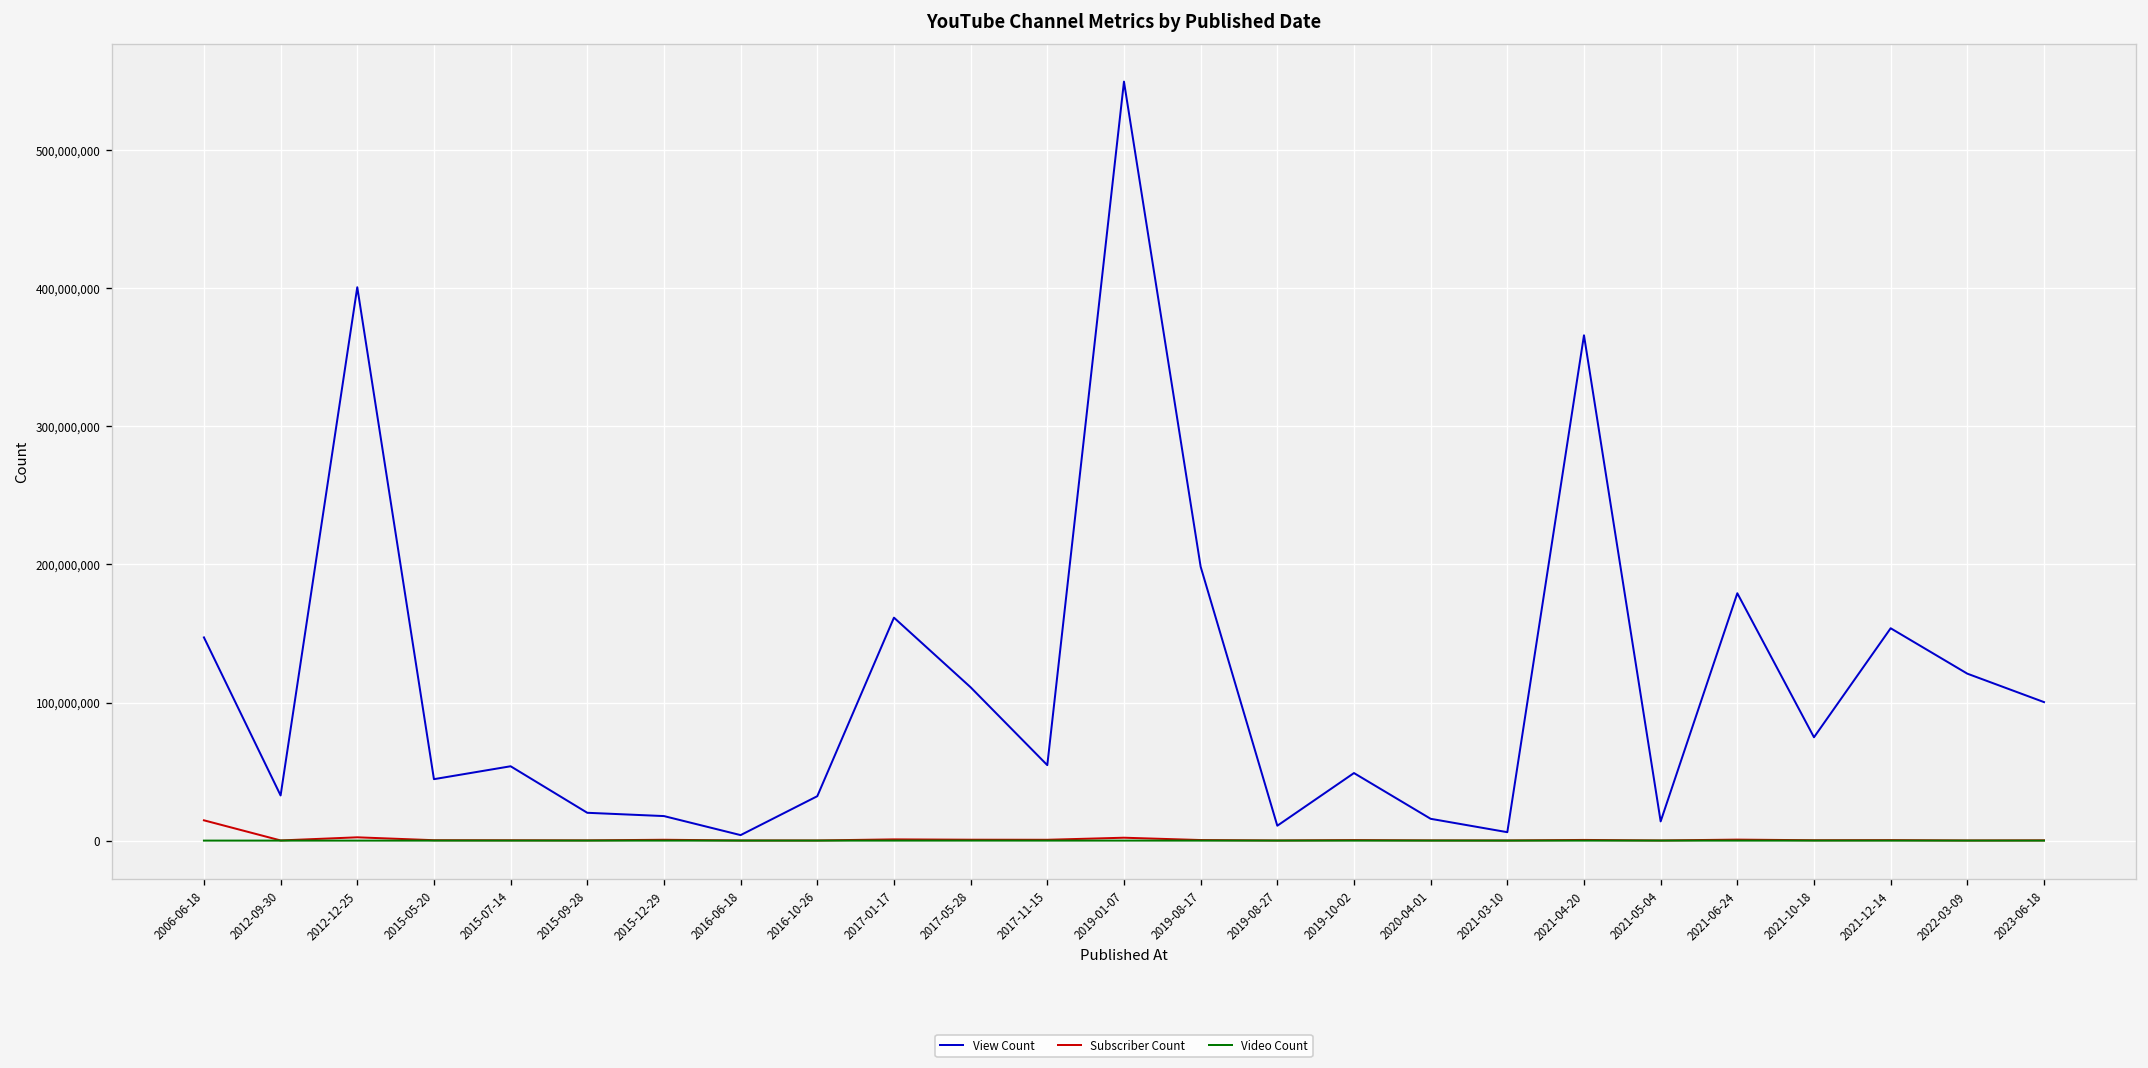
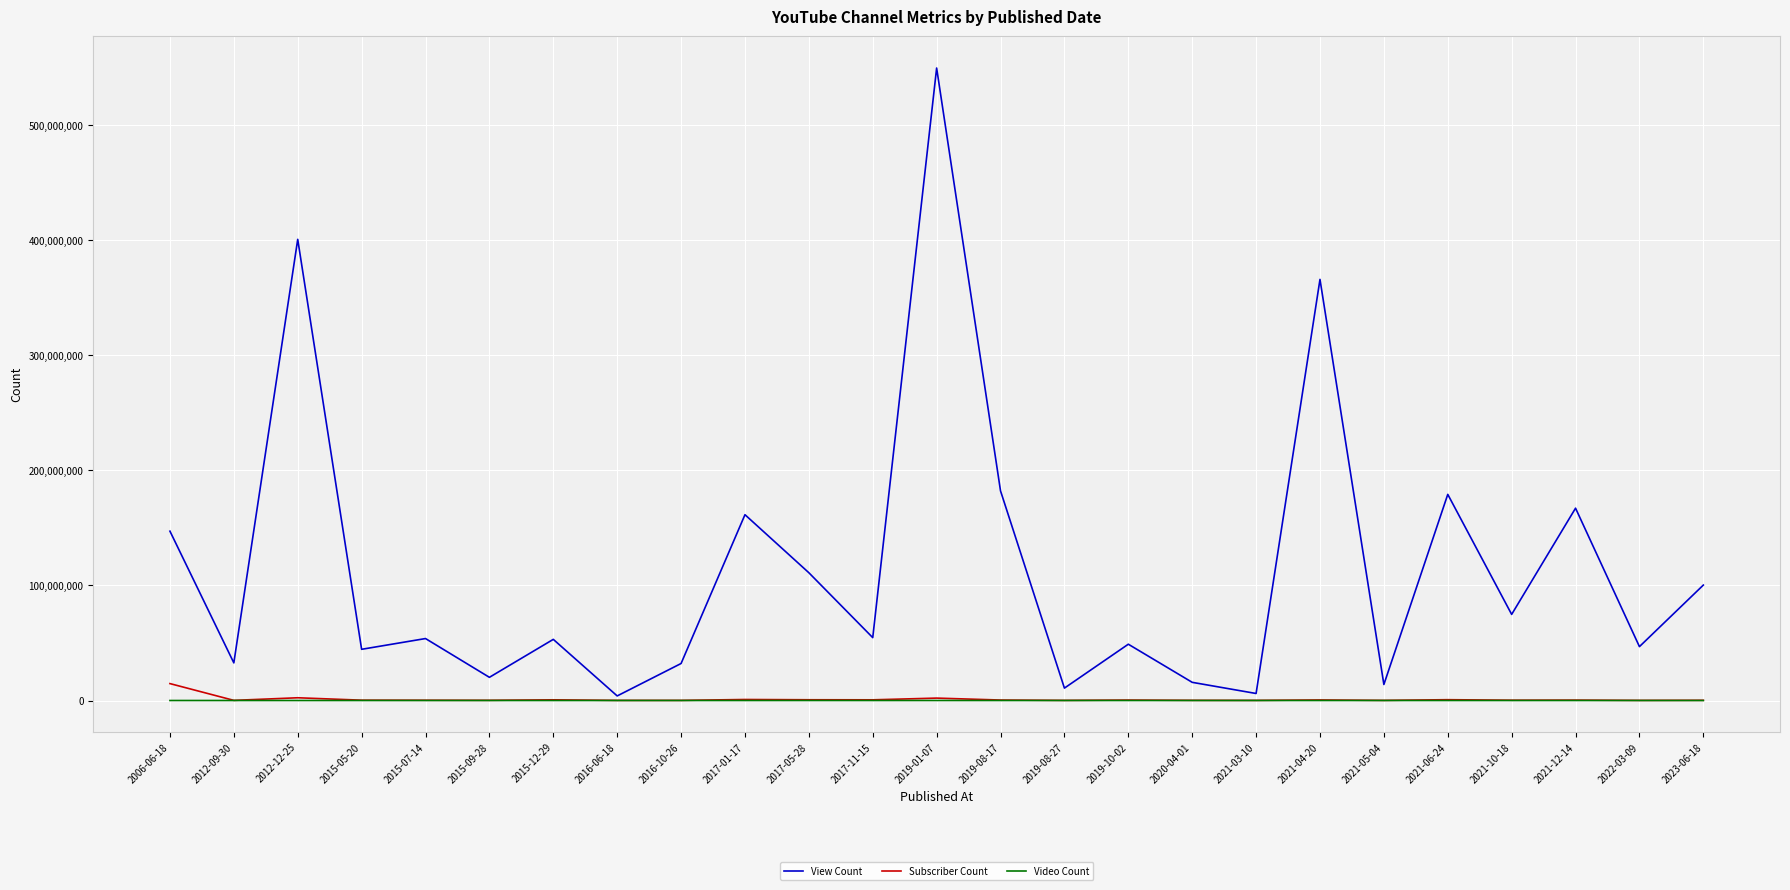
  {
    "View Count": {
      "2006-06-18": "147,000,000",
      "2012-09-30": "33,000,000",
      "2012-12-25": "401,000,000",
      "2015-05-20": "45,000,000",
      "2015-07-14": "54,000,000",
      "2015-09-28": "20,000,000",
-     "2015-12-29": "18,000,000",
+     "2015-12-29": "53,000,000",
      "2016-06-18": "4,000,000",
      "2016-10-26": "32,000,000",
      "2017-01-17": "161,000,000",
      "2017-05-28": "111,000,000",
      "2017-11-15": "55,000,000",
      "2019-01-07": "550,000,000",
-     "2019-08-17": "198,000,000",
+     "2019-08-17": "182,000,000",
      "2019-08-27": "11,000,000",
      "2019-10-02": "49,000,000",
      "2020-04-01": "16,000,000",
      "2021-03-10": "6,000,000",
      "2021-04-20": "366,000,000",
      "2021-05-04": "14,000,000",
      "2021-06-24": "179,000,000",
      "2021-10-18": "75,000,000",
-     "2021-12-14": "154,000,000",
-     "2022-03-09": "121,000,000",
+     "2021-12-14": "167,000,000",
+     "2022-03-09": "47,000,000",
      "2023-06-18": "100,000,000"
    },
    "Subscriber Count": {
      "2006-06-18": "15,000,000",
      "2012-12-25": "2,000,000"
    },
    "Video Count": {
      "2006-06-18": "0",
      "2012-12-25": "0"
    }
  }
